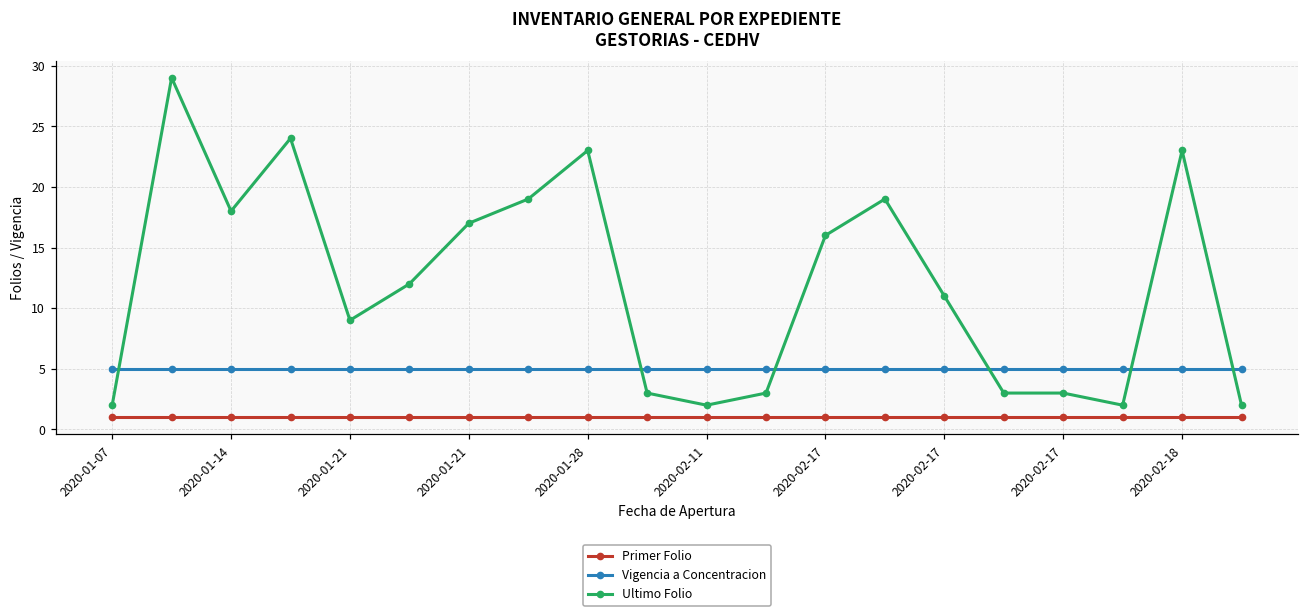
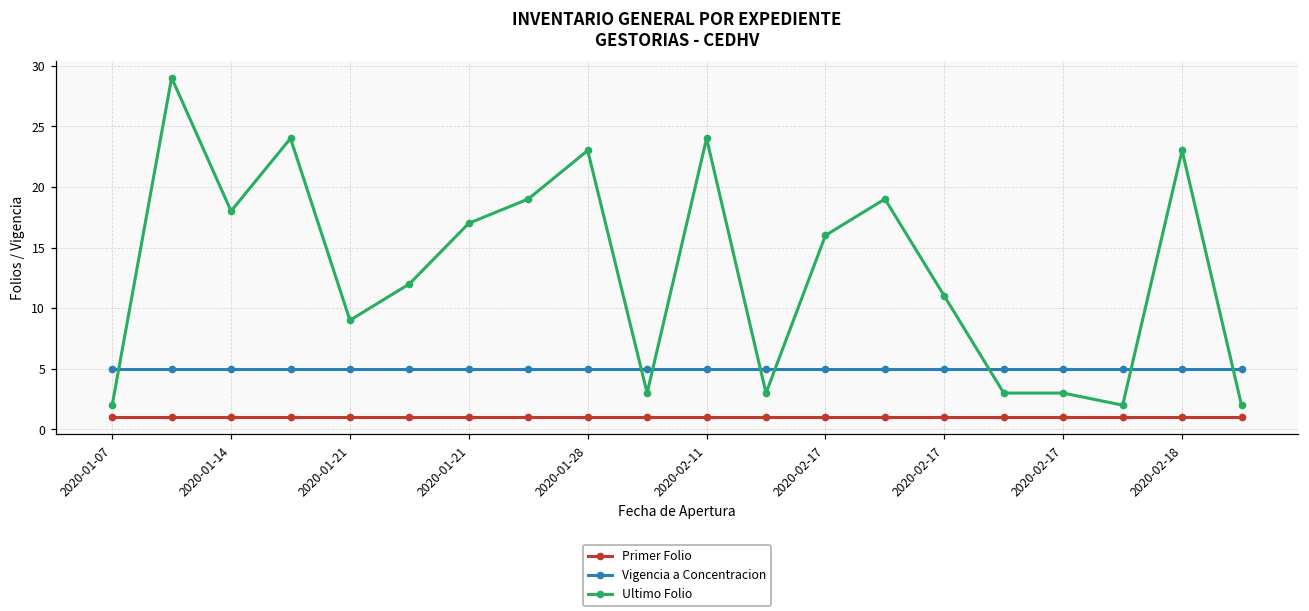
  {
    "Primer Folio": {
      "2020-01-07": 1,
      "2020-01-14": 1,
      "2020-01-28": 1,
      "2020-02-11": 1
    },
    "Vigencia a Concentracion": {
      "2020-01-07": 5,
      "2020-01-14": 5,
      "2020-01-28": 5,
      "2020-02-11": 5
    },
    "Ultimo Folio": {
      "2020-01-07": 2,
      "2020-01-14": 18,
      "2020-01-28": 23,
-     "2020-02-11": 2
+     "2020-02-11": 24
    }
  }
